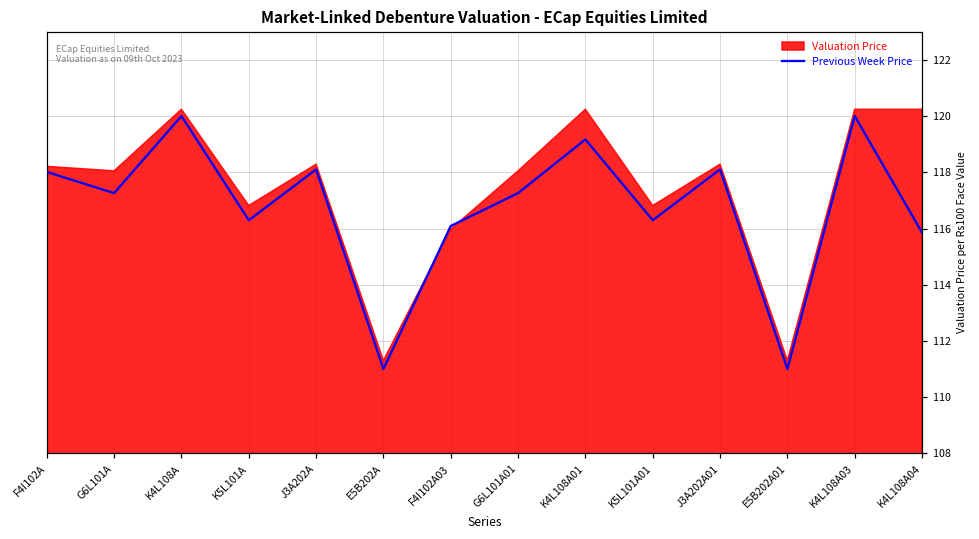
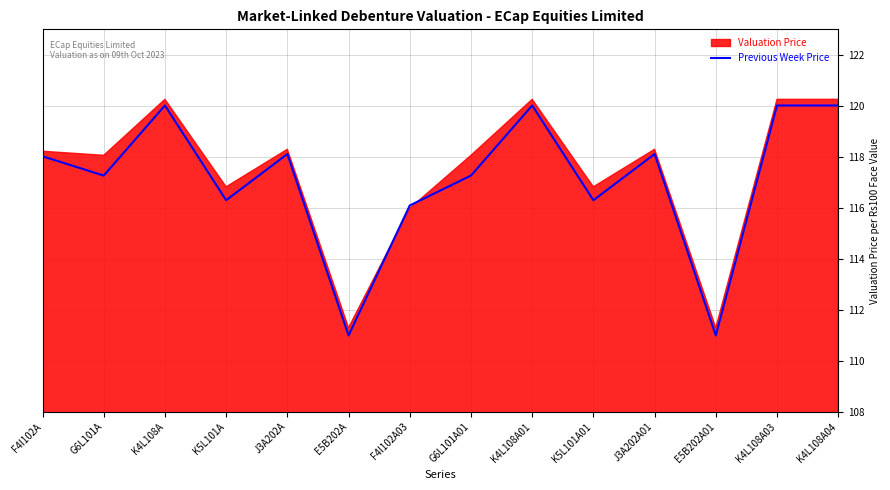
  {
    "Previous Week Price": {
      "F4I102A": 118.0,
      "G6L101A": 117.3,
      "K4L108A": 120.0,
      "K5L101A": 116.3,
      "J3A202A": 118.1,
      "E5B202A": 111.0,
      "F4I102A03": 116.1,
      "G6L101A01": 117.3,
-     "K4L108A01": 119.2,
+     "K4L108A01": 120.0,
      "K5L101A01": 116.3,
      "J3A202A01": 118.1,
      "E5B202A01": 111.0,
      "K4L108A03": 120.0,
-     "K4L108A04": 115.9
+     "K4L108A04": 120.0
    },
    "Valuation Price": {
      "F4I102A": 118.2,
      "G6L101A": 118.1,
      "K4L108A": 120.3,
      "K5L101A": 116.8,
      "J3A202A": 118.3,
      "E5B202A": 111.3,
      "F4I102A03": 116.0,
      "G6L101A01": 118.1,
      "K4L108A01": 120.3,
      "K5L101A01": 116.8,
      "J3A202A01": 118.3,
      "E5B202A01": 111.3,
      "K4L108A03": 120.3,
      "K4L108A04": 120.3
    }
  }
